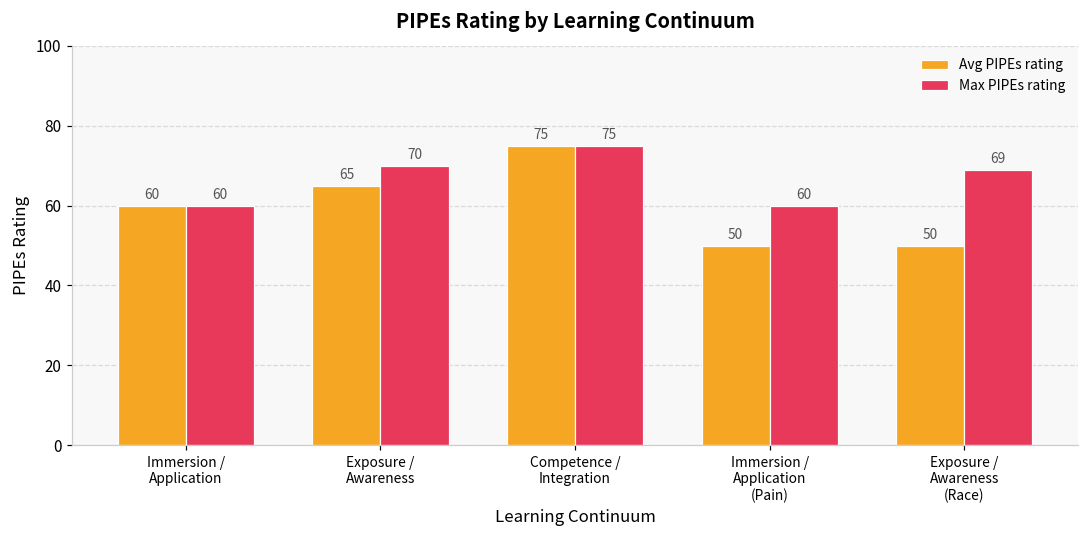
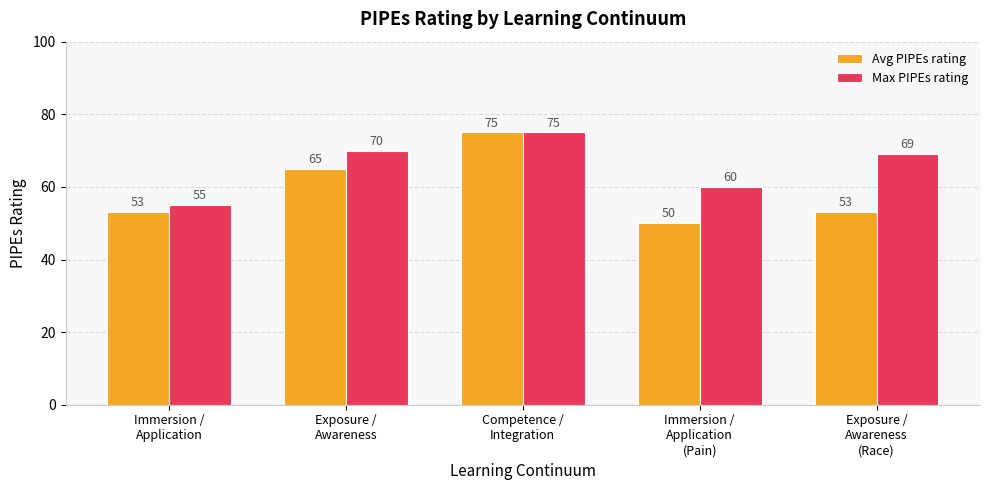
  {
    "Avg PIPEs rating": {
-     "Immersion / Application": 60,
+     "Immersion / Application": 53,
      "Exposure / Awareness": 65,
      "Competence / Integration": 75,
      "Immersion / Application (Pain)": 50,
-     "Exposure / Awareness (Race)": 50
+     "Exposure / Awareness (Race)": 53
    },
    "Max PIPEs rating": {
-     "Immersion / Application": 60,
+     "Immersion / Application": 55,
      "Exposure / Awareness": 70,
      "Competence / Integration": 75,
      "Immersion / Application (Pain)": 60,
      "Exposure / Awareness (Race)": 69
    }
  }
